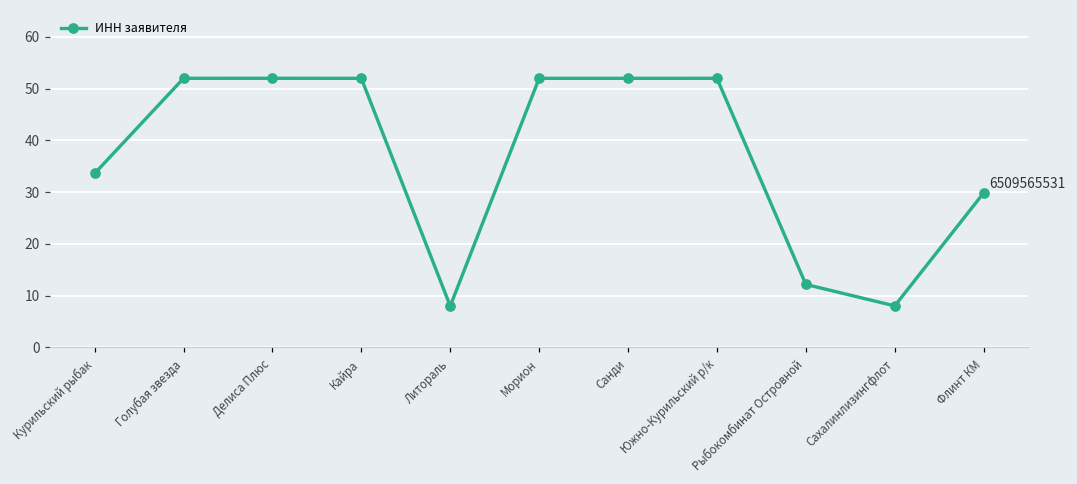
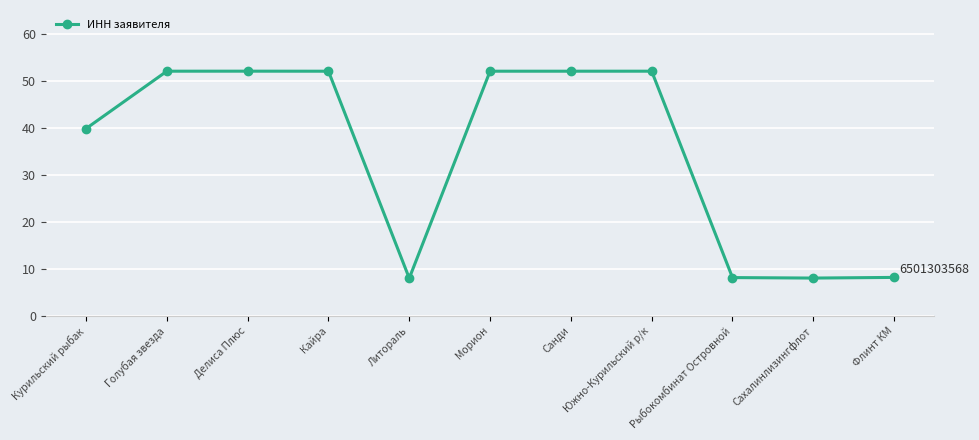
  {
-   "Курильский рыбак": 34,
-   "Рыбокомбинат Островной": 12,
-   "Флинт КМ": 6509565531
+   "Курильский рыбак": 40,
+   "Рыбокомбинат Островной": 8,
+   "Флинт КМ": 6501303568
  }
